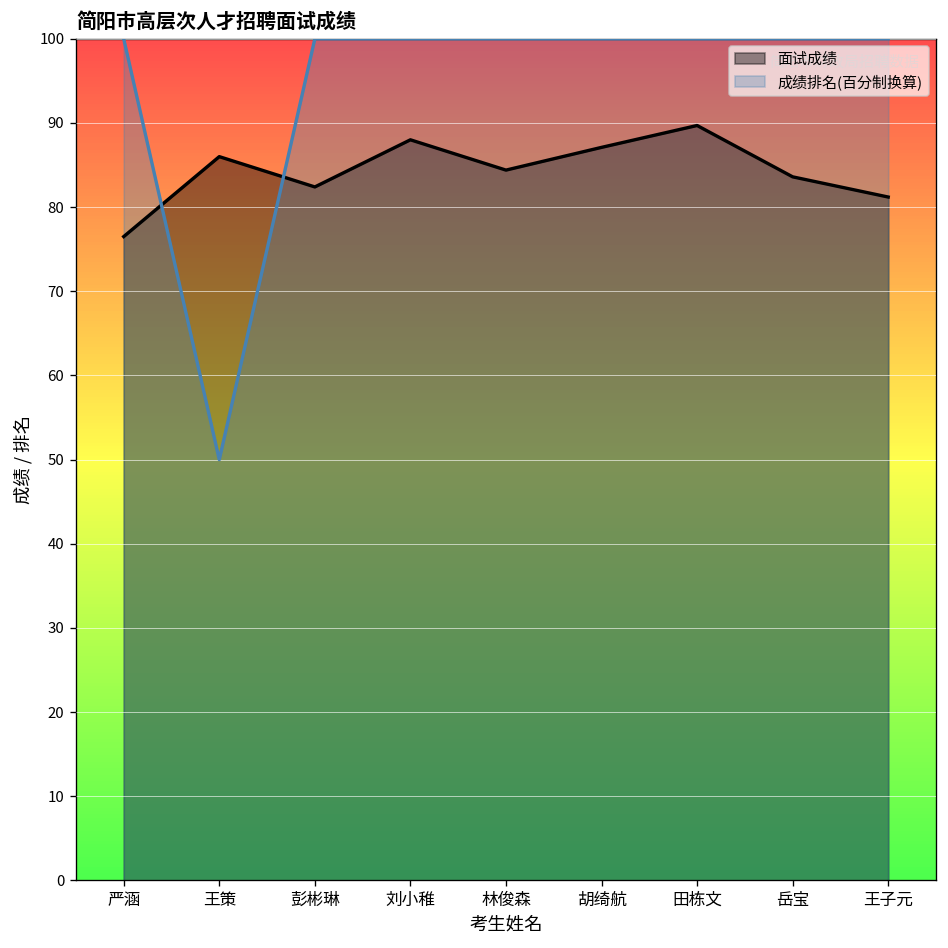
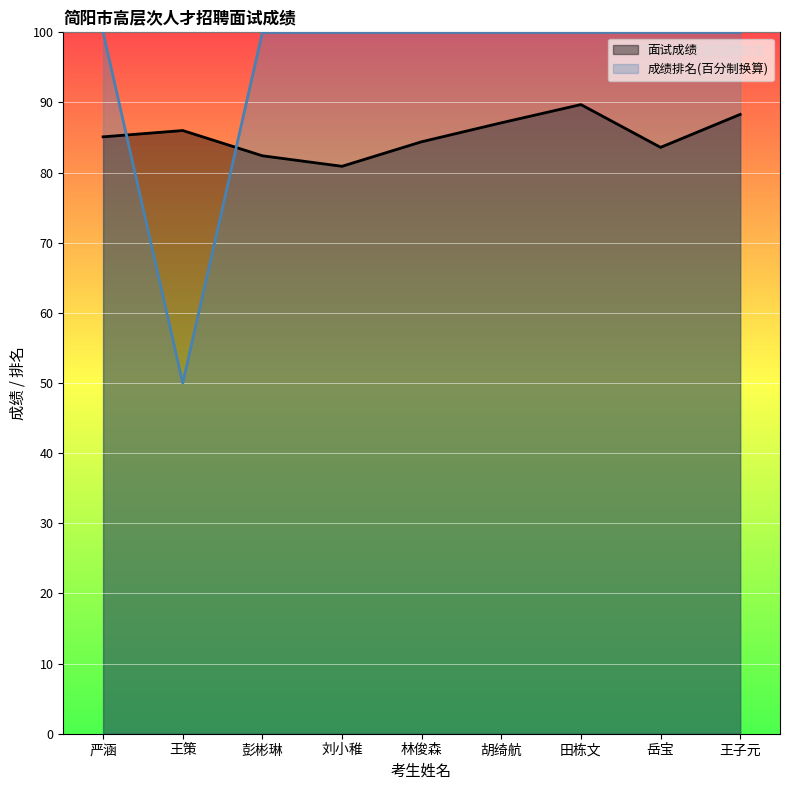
  {
    "面试成绩": {
-     "严涵": 77,
+     "严涵": 85,
      "王策": 86,
      "彭彬琳": 82,
-     "刘小稚": 88,
+     "刘小稚": 81,
      "林俊森": 84,
      "胡绮航": 87,
      "田栋文": 90,
      "岳宝": 84,
-     "王子元": 81
+     "王子元": 88
    },
    "成绩排名(百分制换算)": {
      "严涵": 100,
      "王策": 50,
      "彭彬琳": 100,
      "刘小稚": 100,
      "林俊森": 100,
      "胡绮航": 100,
      "田栋文": 100,
      "岳宝": 100,
      "王子元": 100
    }
  }
